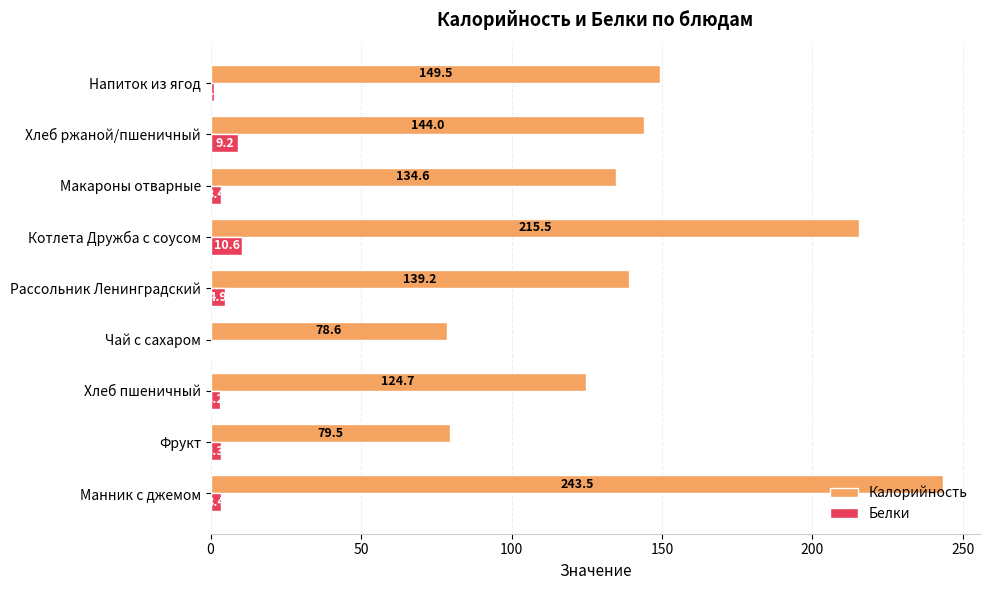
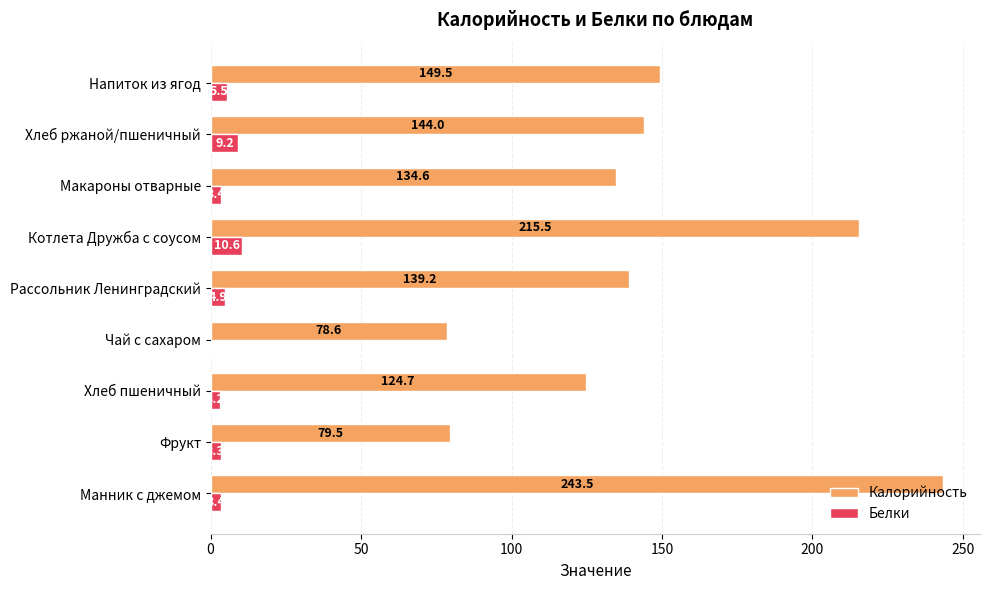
  {
    "Калорийность": {
      "Напиток из ягод": 149.5,
      "Хлеб ржаной/пшеничный": 144.0,
      "Макароны отварные": 134.6,
      "Котлета Дружба с соусом": 215.5,
      "Рассольник Ленинградский": 139.2,
      "Чай с сахаром": 78.6,
      "Хлеб пшеничный": 124.7,
      "Фрукт": 79.5,
      "Манник с джемом": 243.5
    },
    "Белки": {
-     "Напиток из ягод": 1,
+     "Напиток из ягод": 6,
      "Макароны отварные": 3,
      "Хлеб пшеничный": 3,
      "Фрукт": 3,
      "Манник с джемом": 3
    }
  }
